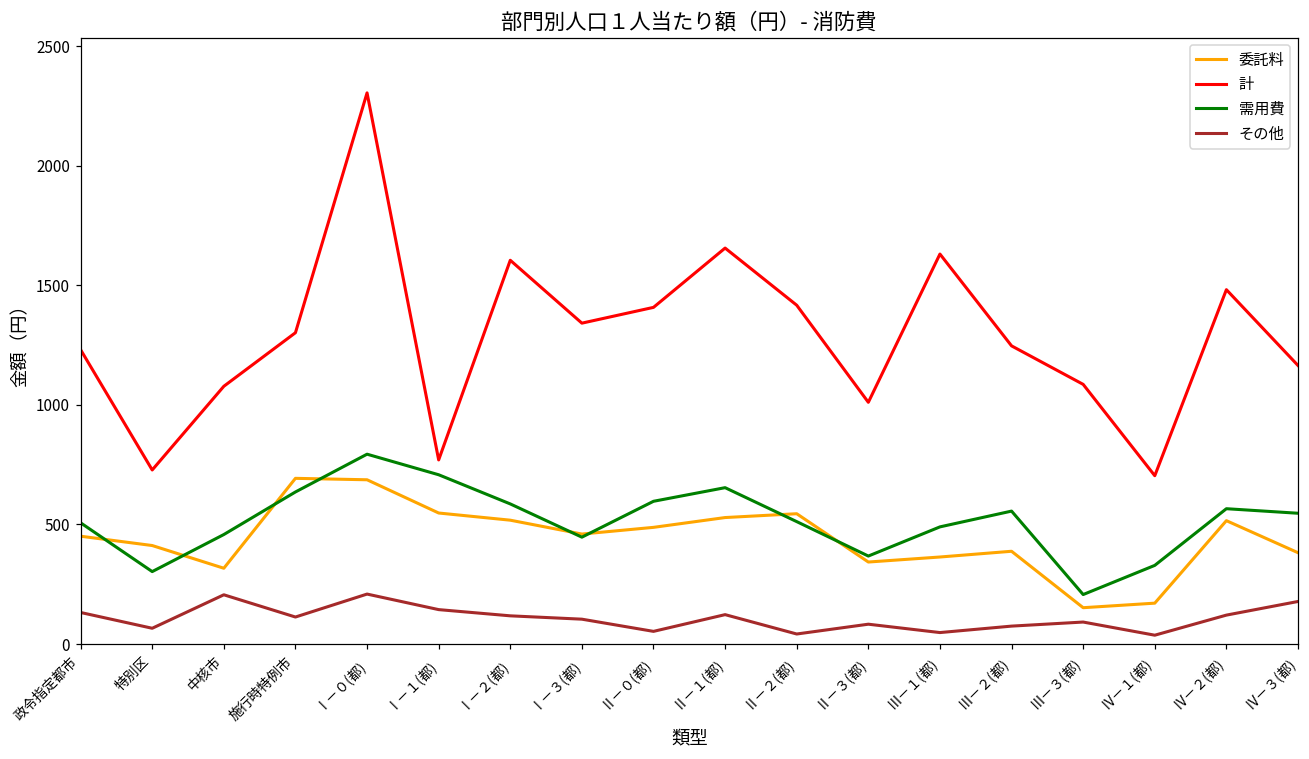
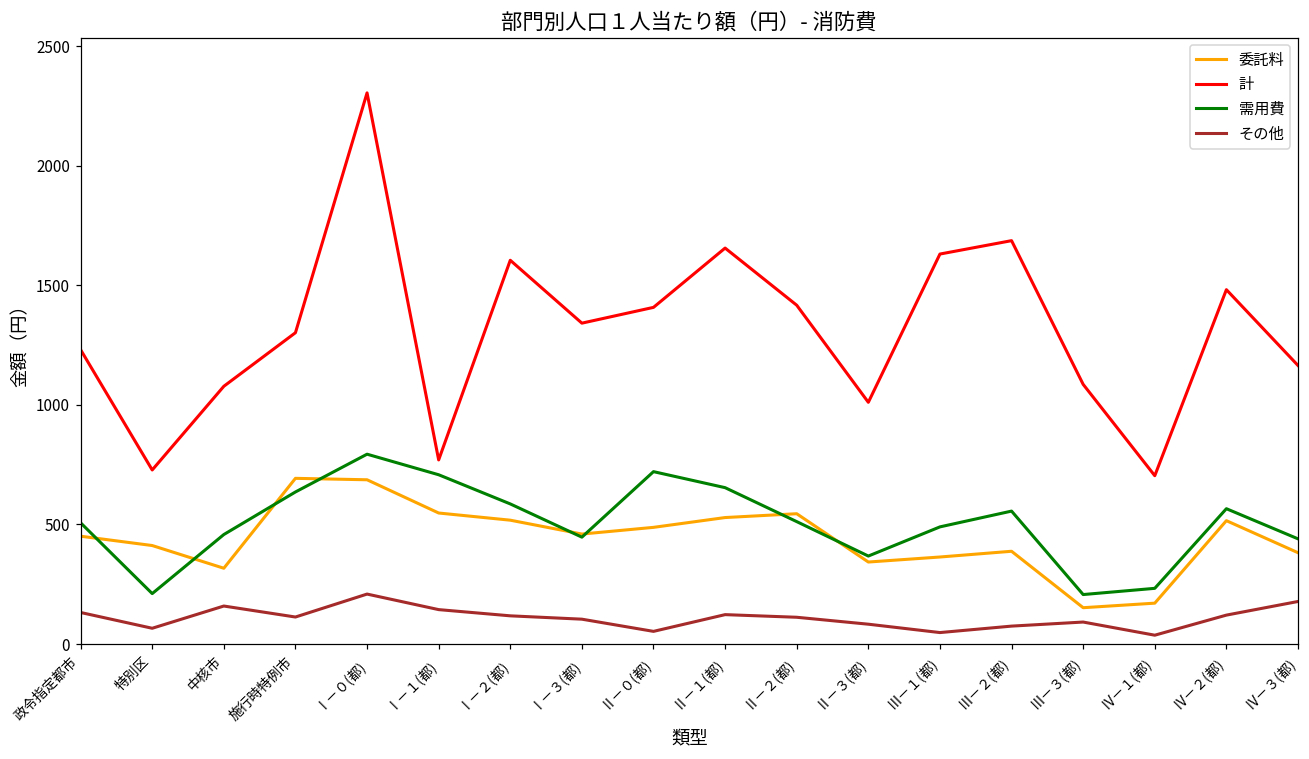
  {
    "委託料": {
      "政令指定都市": 450,
      "特別区": 410,
      "中核市": 320,
      "施行時特例市": 690,
      "Ⅰ－０(都)": 690,
      "Ⅰ－１(都)": 550,
      "Ⅰ－２(都)": 520,
      "Ⅰ－３(都)": 460,
      "Ⅱ－０(都)": 490,
      "Ⅱ－１(都)": 530,
      "Ⅱ－２(都)": 550,
      "Ⅱ－３(都)": 340,
      "Ⅲ－１(都)": 360,
      "Ⅲ－２(都)": 390,
      "Ⅲ－３(都)": 150,
      "Ⅳ－１(都)": 170,
      "Ⅳ－２(都)": 520,
      "Ⅳ－３(都)": 380
    },
    "計": {
      "政令指定都市": 1230,
      "特別区": 730,
      "中核市": 1080,
      "施行時特例市": 1300,
      "Ⅰ－０(都)": 2310,
      "Ⅰ－１(都)": 770,
      "Ⅰ－２(都)": 1610,
      "Ⅰ－３(都)": 1340,
      "Ⅱ－０(都)": 1410,
      "Ⅱ－１(都)": 1660,
      "Ⅱ－２(都)": 1420,
      "Ⅱ－３(都)": 1010,
      "Ⅲ－１(都)": 1630,
-     "Ⅲ－２(都)": 1250,
+     "Ⅲ－２(都)": 1690,
      "Ⅲ－３(都)": 1090,
      "Ⅳ－１(都)": 700,
      "Ⅳ－２(都)": 1480,
      "Ⅳ－３(都)": 1170
    },
    "需用費": {
      "政令指定都市": 510,
-     "特別区": 300,
+     "特別区": 210,
      "中核市": 460,
      "施行時特例市": 640,
      "Ⅰ－０(都)": 790,
      "Ⅰ－１(都)": 710,
      "Ⅰ－２(都)": 590,
      "Ⅰ－３(都)": 450,
-     "Ⅱ－０(都)": 600,
+     "Ⅱ－０(都)": 720,
      "Ⅱ－１(都)": 650,
      "Ⅱ－２(都)": 510,
      "Ⅱ－３(都)": 370,
      "Ⅲ－１(都)": 490,
      "Ⅲ－２(都)": 560,
      "Ⅲ－３(都)": 210,
-     "Ⅳ－１(都)": 330,
+     "Ⅳ－１(都)": 230,
      "Ⅳ－２(都)": 570,
-     "Ⅳ－３(都)": 550
+     "Ⅳ－３(都)": 440
    },
    "その他": {
      "政令指定都市": 130,
      "特別区": 70,
-     "中核市": 210,
+     "中核市": 160,
      "施行時特例市": 110,
      "Ⅰ－０(都)": 210,
      "Ⅰ－１(都)": 140,
      "Ⅰ－２(都)": 120,
      "Ⅰ－３(都)": 100,
      "Ⅱ－０(都)": 50,
      "Ⅱ－１(都)": 120,
-     "Ⅱ－２(都)": 40,
+     "Ⅱ－２(都)": 110,
      "Ⅱ－３(都)": 80,
      "Ⅲ－１(都)": 50,
      "Ⅲ－２(都)": 80,
      "Ⅲ－３(都)": 90,
      "Ⅳ－１(都)": 40,
      "Ⅳ－２(都)": 120,
      "Ⅳ－３(都)": 180
    }
  }
